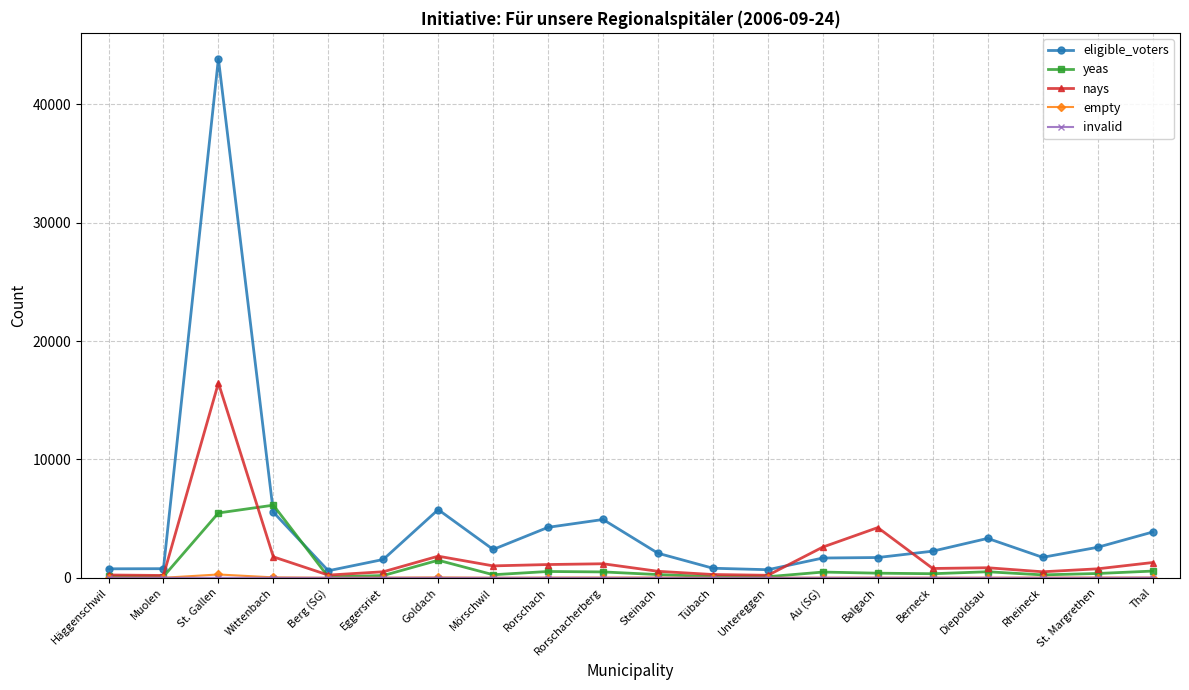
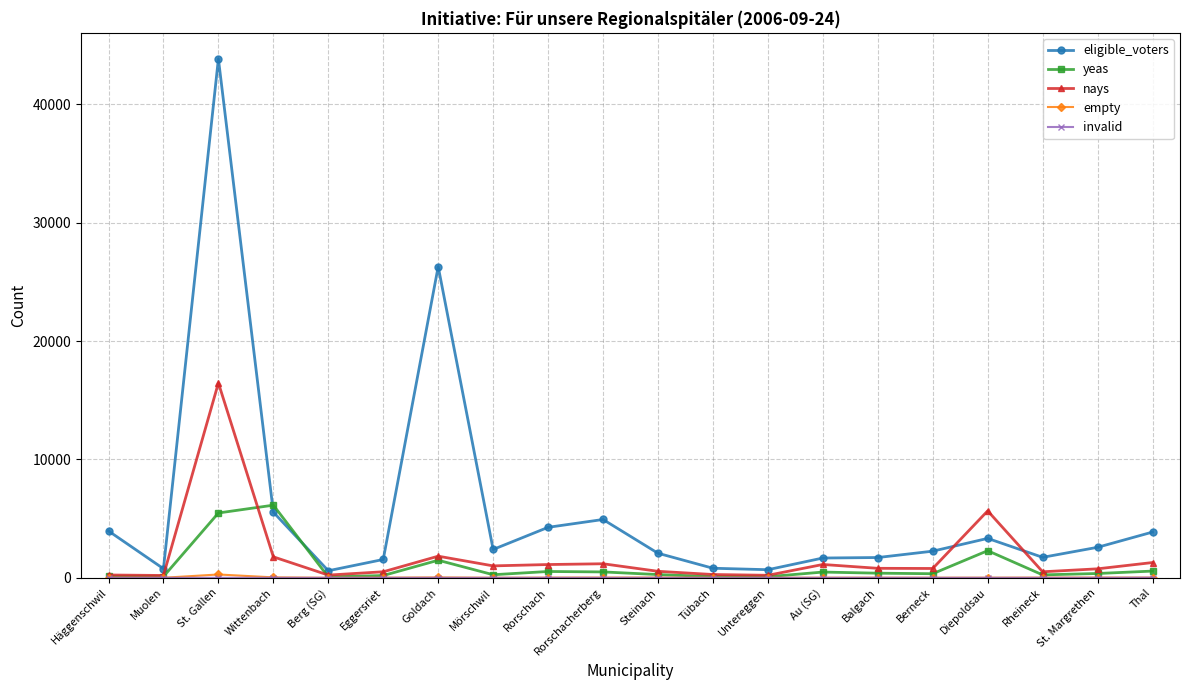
  {
    "eligible_voters": {
-     "Häggenschwil": 800,
+     "Häggenschwil": 4000,
      "Muolen": 800,
      "St. Gallen": 43900,
      "Wittenbach": 5500,
      "Berg (SG)": 600,
      "Eggersriet": 1500,
-     "Goldach": 5800,
+     "Goldach": 26300,
      "Mörschwil": 2400,
      "Rorschach": 4300,
      "Rorschacherberg": 4900,
      "Steinach": 2100,
      "Tübach": 800,
      "Untereggen": 700,
      "Au (SG)": 1700,
      "Balgach": 1700,
      "Berneck": 2300,
      "Diepoldsau": 3300,
      "Rheineck": 1700,
      "St. Margrethen": 2600,
      "Thal": 3900
    },
    "yeas": {
      "St. Gallen": 5500,
      "Wittenbach": 6100,
      "Goldach": 1500,
      "Mörschwil": 300,
      "Rorschach": 500,
      "Rorschacherberg": 500,
      "Steinach": 300,
      "Au (SG)": 500,
      "Balgach": 400,
      "Berneck": 300,
-     "Diepoldsau": 500,
+     "Diepoldsau": 2300,
      "Rheineck": 200,
      "St. Margrethen": 400,
      "Thal": 600
    },
    "nays": {
      "St. Gallen": 16500,
      "Wittenbach": 1800,
      "Eggersriet": 500,
      "Goldach": 1800,
      "Mörschwil": 1000,
      "Rorschach": 1100,
      "Rorschacherberg": 1200,
      "Steinach": 500,
-     "Au (SG)": 2600,
-     "Balgach": 4200,
+     "Au (SG)": 1100,
+     "Balgach": 800,
      "Berneck": 800,
-     "Diepoldsau": 900,
+     "Diepoldsau": 5700,
      "Rheineck": 500,
      "St. Margrethen": 800,
      "Thal": 1300
    },
    "empty": {
      "St. Gallen": 300
    },
    "invalid": {
      "St. Gallen": 0
    }
  }
